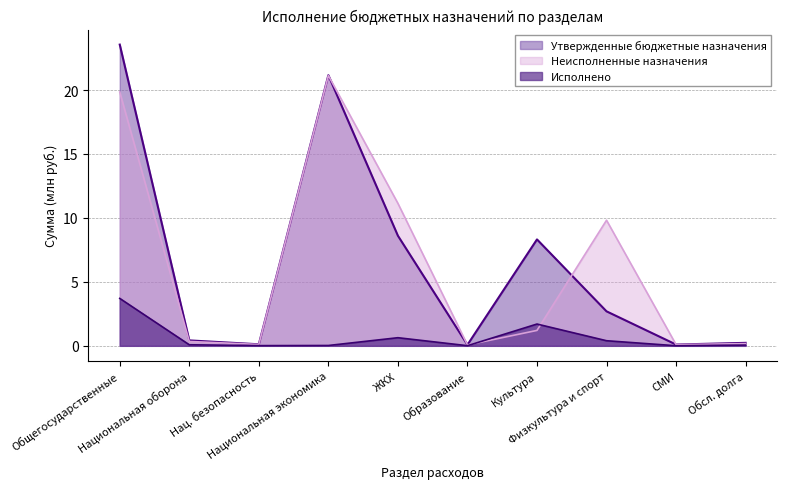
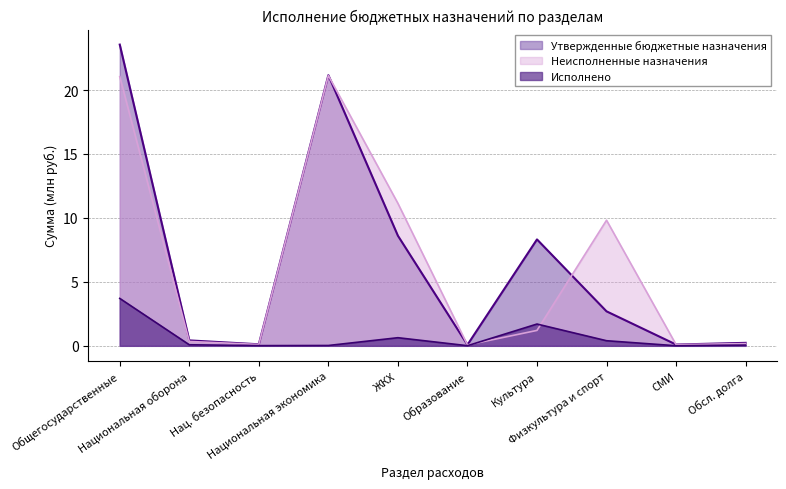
  {
    "Неисполненные назначения": {
-     "Общегосударственные": 19.8,
+     "Общегосударственные": 21.0,
      "ЖКХ": 11.1,
      "Культура": 1.2,
      "Физкультура и спорт": 9.8
    }
  }
